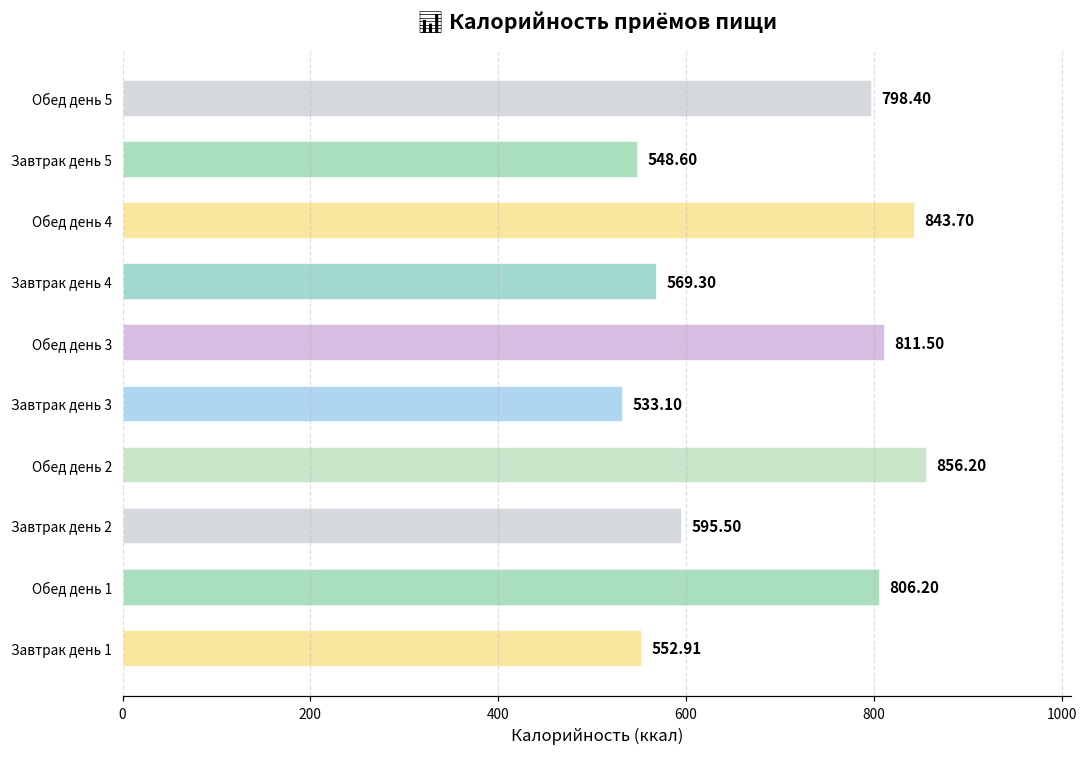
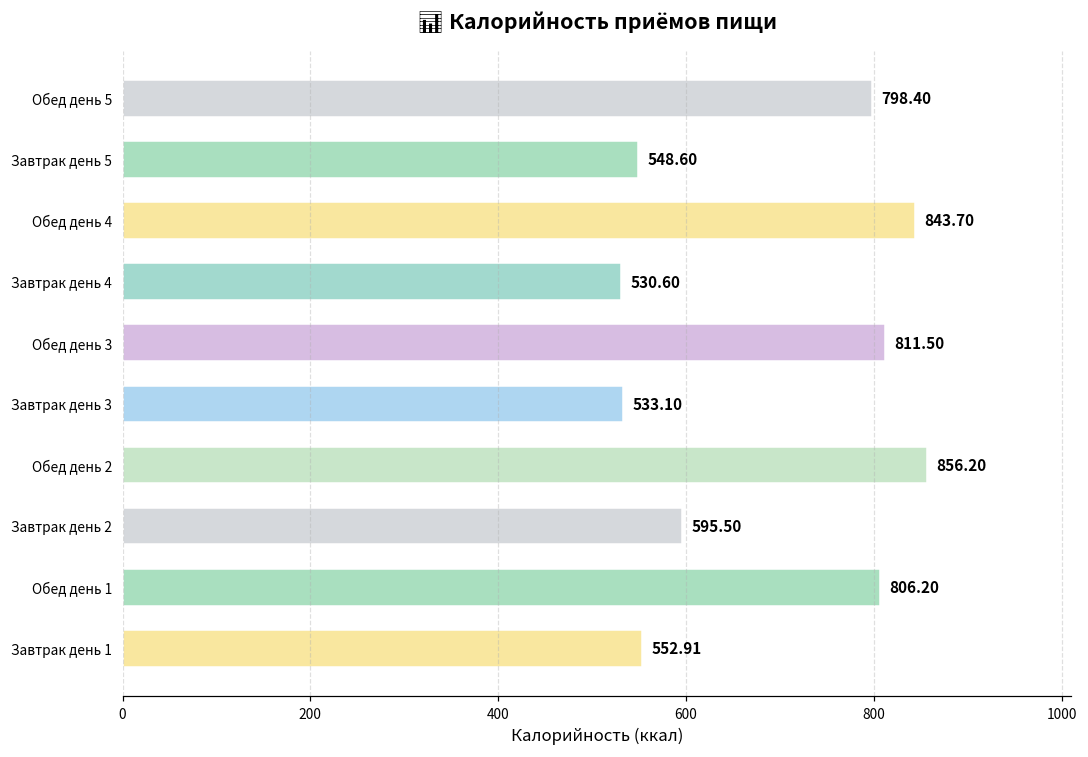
  {
    "Обед день 5": 798.40,
    "Завтрак день 5": 548.60,
    "Обед день 4": 843.70,
-   "Завтрак день 4": 569.30,
+   "Завтрак день 4": 530.60,
    "Обед день 3": 811.50,
    "Завтрак день 3": 533.10,
    "Обед день 2": 856.20,
    "Завтрак день 2": 595.50,
    "Обед день 1": 806.20,
    "Завтрак день 1": 552.91
  }
